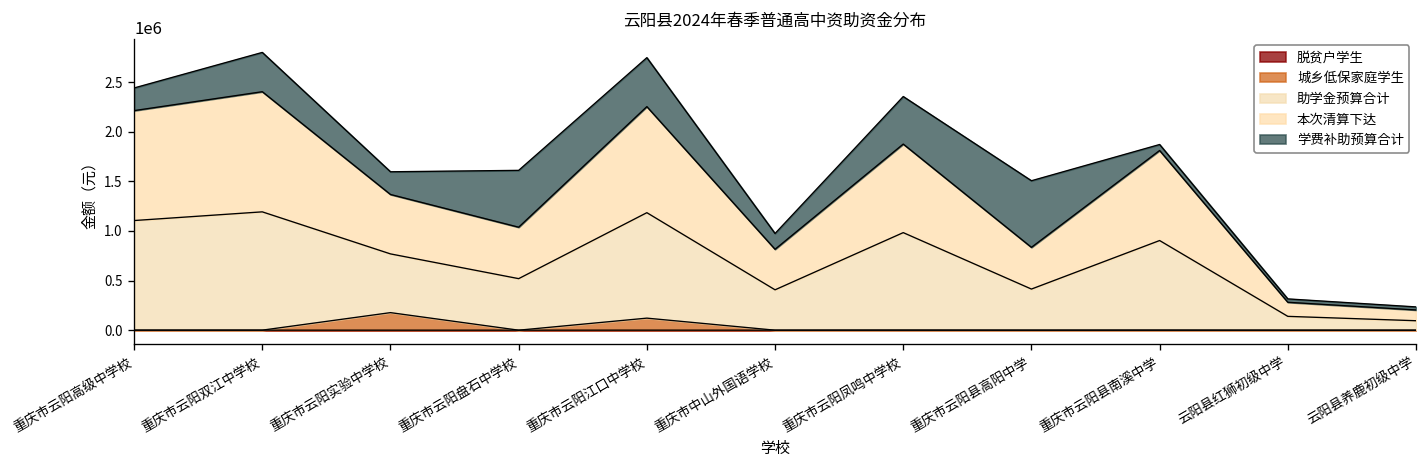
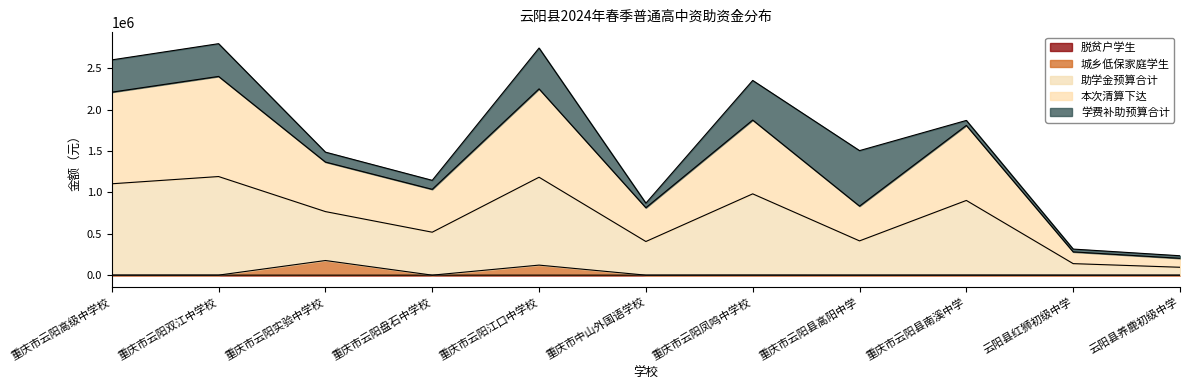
  {
    "脱贫户学生": {
      "重庆市云阳实验中学校": 0,
      "重庆市云阳江口中学校": 0
    },
    "城乡低保家庭学生": {
      "重庆市云阳实验中学校": 200000,
      "重庆市云阳江口中学校": 100000
    },
    "学费补助预算合计": {
-     "重庆市云阳高级中学校": 200000,
+     "重庆市云阳高级中学校": 400000,
      "重庆市云阳双江中学校": 400000,
-     "重庆市云阳实验中学校": 200000,
-     "重庆市云阳盘石中学校": 600000,
+     "重庆市云阳实验中学校": 100000,
+     "重庆市云阳盘石中学校": 100000,
      "重庆市云阳江口中学校": 500000,
-     "重庆市中山外国语学校": 200000,
+     "重庆市中山外国语学校": 100000,
      "重庆市云阳凤鸣中学校": 500000,
      "重庆市云阳县高阳中学": 700000,
      "重庆市云阳县南溪中学": 100000,
      "云阳县红狮初级中学": 0
    }
  }
